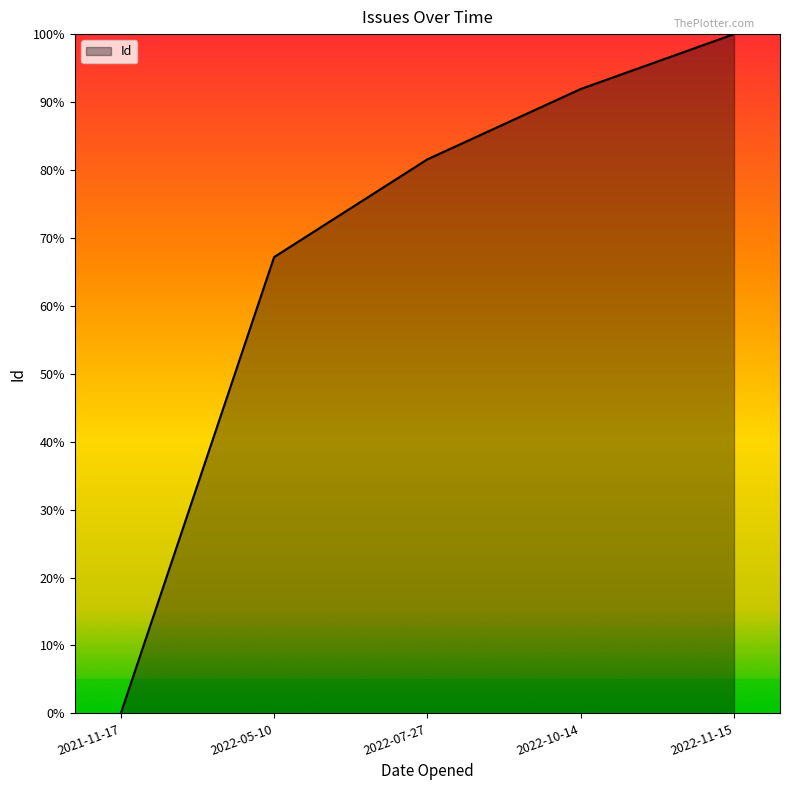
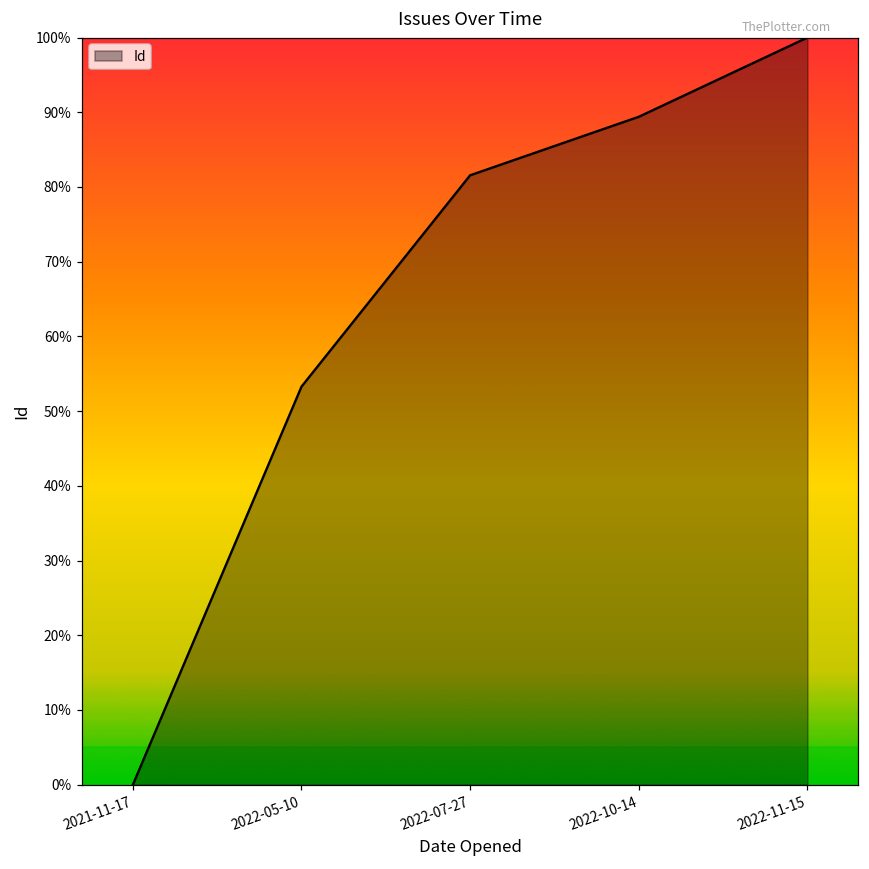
  {
-   "2022-05-10": "67%",
+   "2022-05-10": "53%",
    "2022-07-27": "82%",
-   "2022-10-14": "92%",
+   "2022-10-14": "89%",
    "2022-11-15": "100%"
  }
